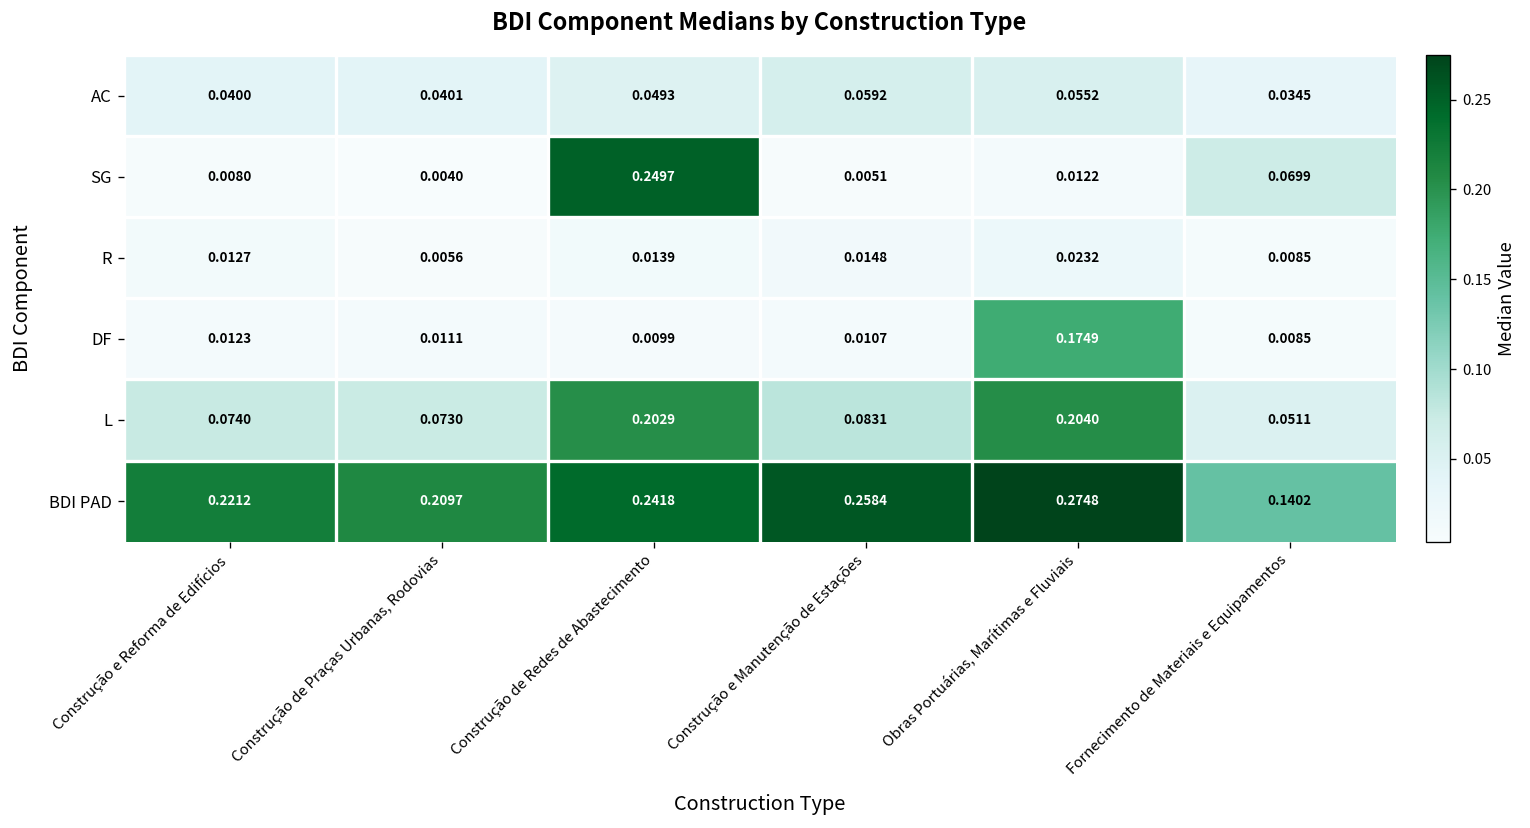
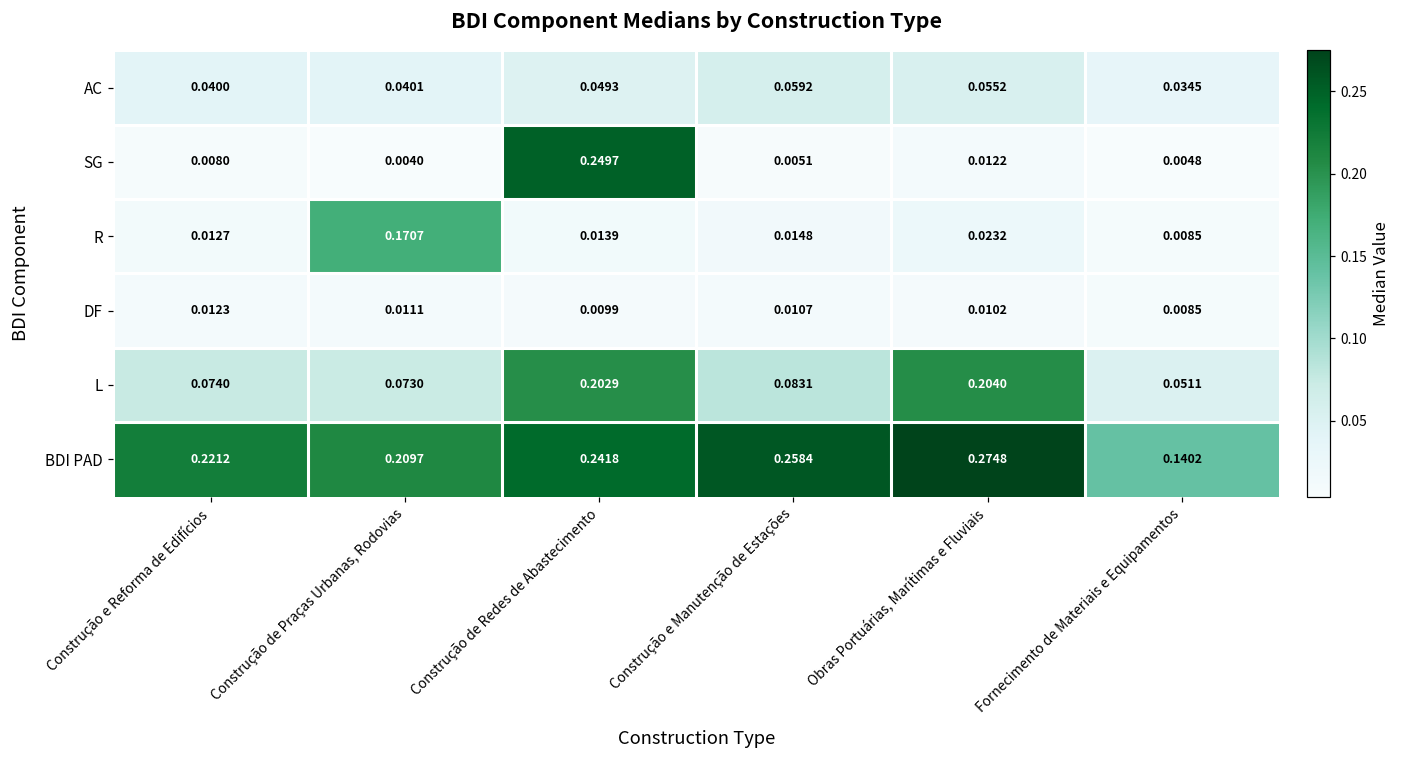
  {
    "AC": {
      "Construção e Reforma de Edifícios": 0.0400,
      "Construção de Praças Urbanas, Rodovias": 0.0401,
      "Construção de Redes de Abastecimento": 0.0493,
      "Construção e Manutenção de Estações": 0.0592,
      "Obras Portuárias, Marítimas e Fluviais": 0.0552,
      "Fornecimento de Materiais e Equipamentos": 0.0345
    },
    "SG": {
      "Construção e Reforma de Edifícios": 0.0080,
      "Construção de Praças Urbanas, Rodovias": 0.0040,
      "Construção de Redes de Abastecimento": 0.2497,
      "Construção e Manutenção de Estações": 0.0051,
      "Obras Portuárias, Marítimas e Fluviais": 0.0122,
-     "Fornecimento de Materiais e Equipamentos": 0.0699
+     "Fornecimento de Materiais e Equipamentos": 0.0048
    },
    "R": {
      "Construção e Reforma de Edifícios": 0.0127,
-     "Construção de Praças Urbanas, Rodovias": 0.0056,
+     "Construção de Praças Urbanas, Rodovias": 0.1707,
      "Construção de Redes de Abastecimento": 0.0139,
      "Construção e Manutenção de Estações": 0.0148,
      "Obras Portuárias, Marítimas e Fluviais": 0.0232,
      "Fornecimento de Materiais e Equipamentos": 0.0085
    },
    "DF": {
      "Construção e Reforma de Edifícios": 0.0123,
      "Construção de Praças Urbanas, Rodovias": 0.0111,
      "Construção de Redes de Abastecimento": 0.0099,
      "Construção e Manutenção de Estações": 0.0107,
-     "Obras Portuárias, Marítimas e Fluviais": 0.1749,
+     "Obras Portuárias, Marítimas e Fluviais": 0.0102,
      "Fornecimento de Materiais e Equipamentos": 0.0085
    },
    "L": {
      "Construção e Reforma de Edifícios": 0.0740,
      "Construção de Praças Urbanas, Rodovias": 0.0730,
      "Construção de Redes de Abastecimento": 0.2029,
      "Construção e Manutenção de Estações": 0.0831,
      "Obras Portuárias, Marítimas e Fluviais": 0.2040,
      "Fornecimento de Materiais e Equipamentos": 0.0511
    },
    "BDI PAD": {
      "Construção e Reforma de Edifícios": 0.2212,
      "Construção de Praças Urbanas, Rodovias": 0.2097,
      "Construção de Redes de Abastecimento": 0.2418,
      "Construção e Manutenção de Estações": 0.2584,
      "Obras Portuárias, Marítimas e Fluviais": 0.2748,
      "Fornecimento de Materiais e Equipamentos": 0.1402
    }
  }
